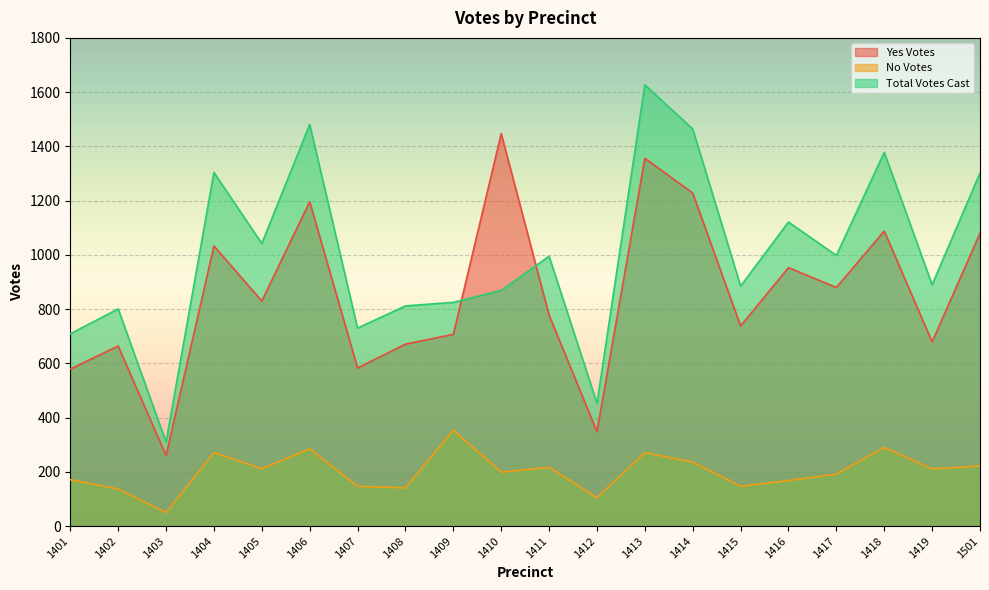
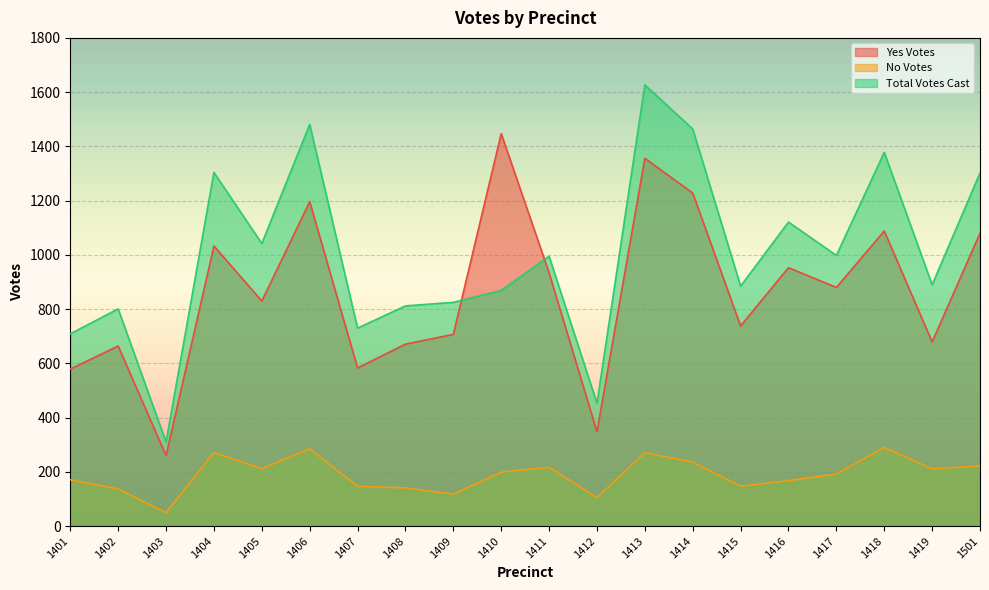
  {
    "Yes Votes": {
      "1401": 580,
      "1402": 660,
      "1403": 260,
      "1404": 1030,
      "1405": 830,
      "1406": 1200,
      "1407": 580,
      "1408": 670,
      "1409": 710,
      "1410": 1450,
-     "1411": 780,
+     "1411": 930,
      "1412": 350,
      "1413": 1360,
      "1414": 1230,
      "1415": 740,
      "1416": 950,
      "1417": 880,
      "1418": 1090,
      "1419": 680,
      "1501": 1080
    },
    "No Votes": {
      "1401": 170,
      "1402": 140,
      "1403": 50,
      "1404": 270,
      "1405": 210,
      "1406": 290,
      "1407": 150,
      "1408": 140,
-     "1409": 350,
+     "1409": 120,
      "1410": 200,
      "1411": 220,
      "1412": 110,
      "1413": 270,
      "1414": 240,
      "1415": 150,
      "1416": 170,
      "1417": 190,
      "1418": 290,
      "1419": 210,
      "1501": 220
    },
    "Total Votes Cast": {
      "1401": 710,
      "1402": 800,
      "1403": 310,
      "1404": 1300,
      "1405": 1040,
      "1406": 1480,
      "1407": 730,
      "1408": 810,
      "1409": 830,
      "1410": 870,
      "1411": 1000,
      "1412": 450,
      "1413": 1630,
      "1414": 1460,
      "1415": 890,
      "1416": 1120,
      "1417": 1000,
      "1418": 1380,
      "1419": 890,
      "1501": 1300
    }
  }
